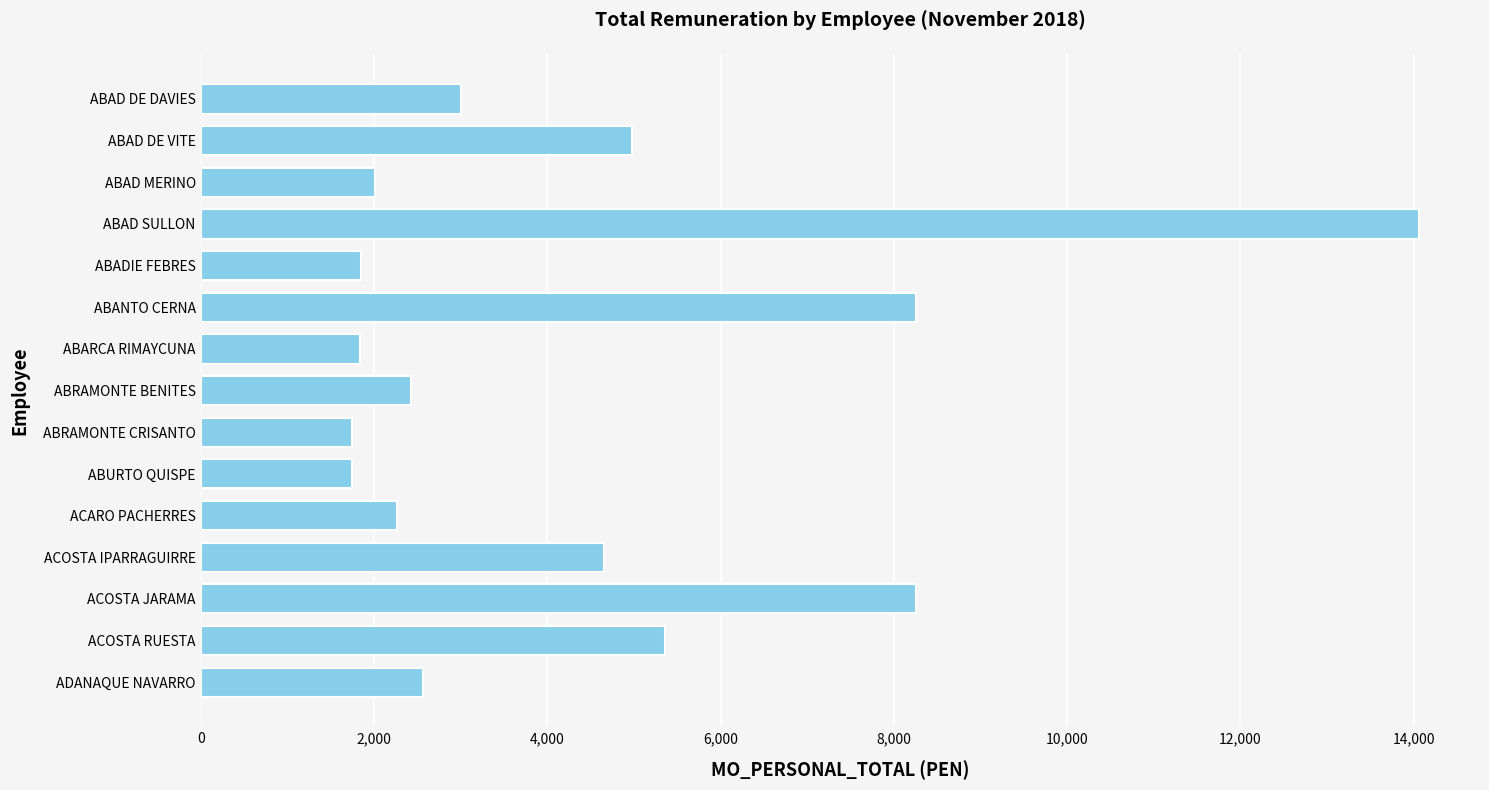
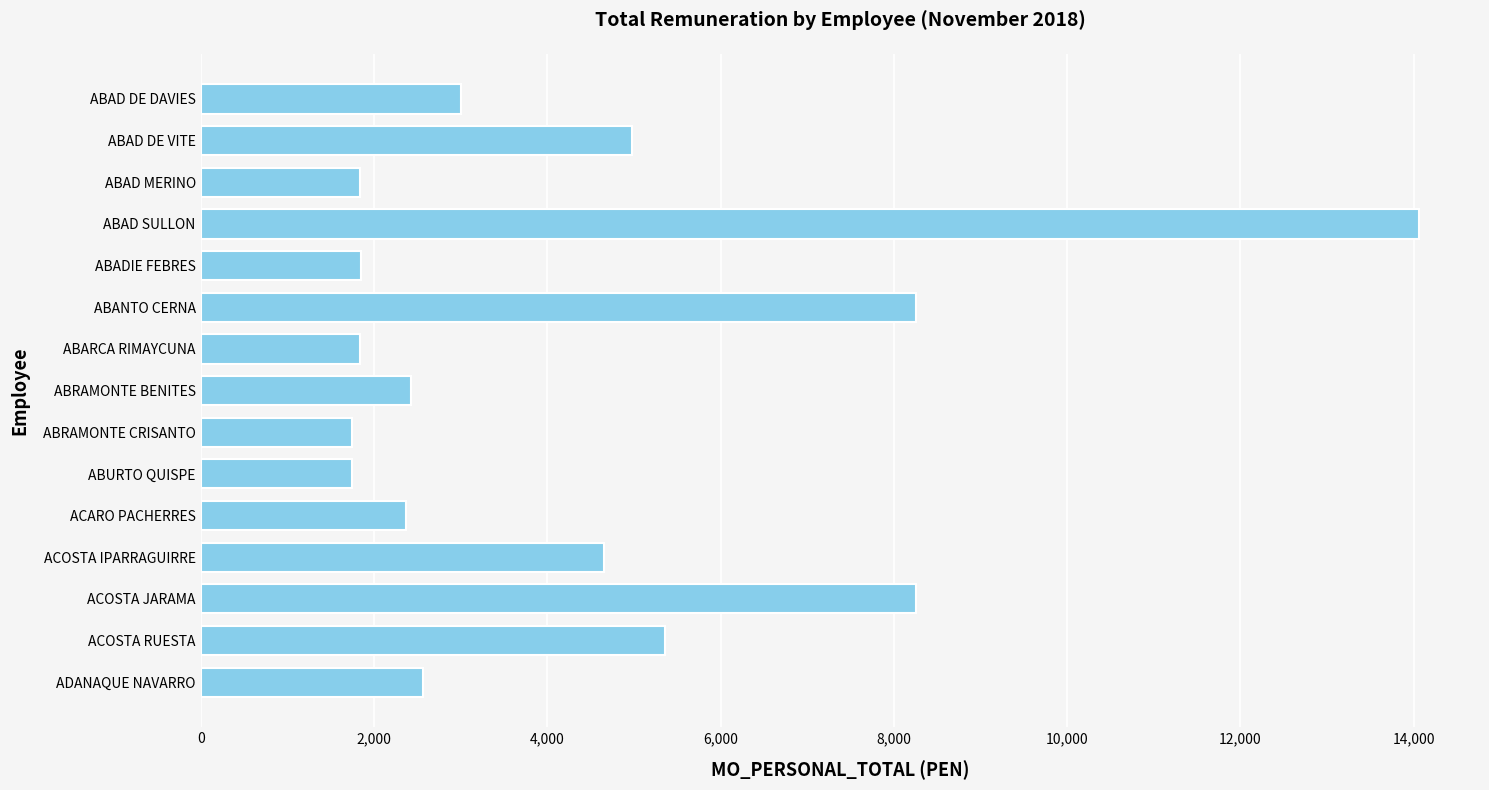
  {
    "ABAD DE DAVIES": "3,000",
    "ABAD DE VITE": "5,000",
-   "ABAD MERINO": "2,000",
+   "ABAD MERINO": "1,800",
    "ABAD SULLON": "14,100",
    "ABADIE FEBRES": "1,900",
    "ABANTO CERNA": "8,300",
    "ABARCA RIMAYCUNA": "1,800",
    "ABRAMONTE BENITES": "2,400",
    "ABRAMONTE CRISANTO": "1,800",
    "ABURTO QUISPE": "1,800",
-   "ACARO PACHERRES": "2,300",
+   "ACARO PACHERRES": "2,400",
    "ACOSTA IPARRAGUIRRE": "4,700",
    "ACOSTA JARAMA": "8,300",
    "ACOSTA RUESTA": "5,400",
    "ADANAQUE NAVARRO": "2,600"
  }
